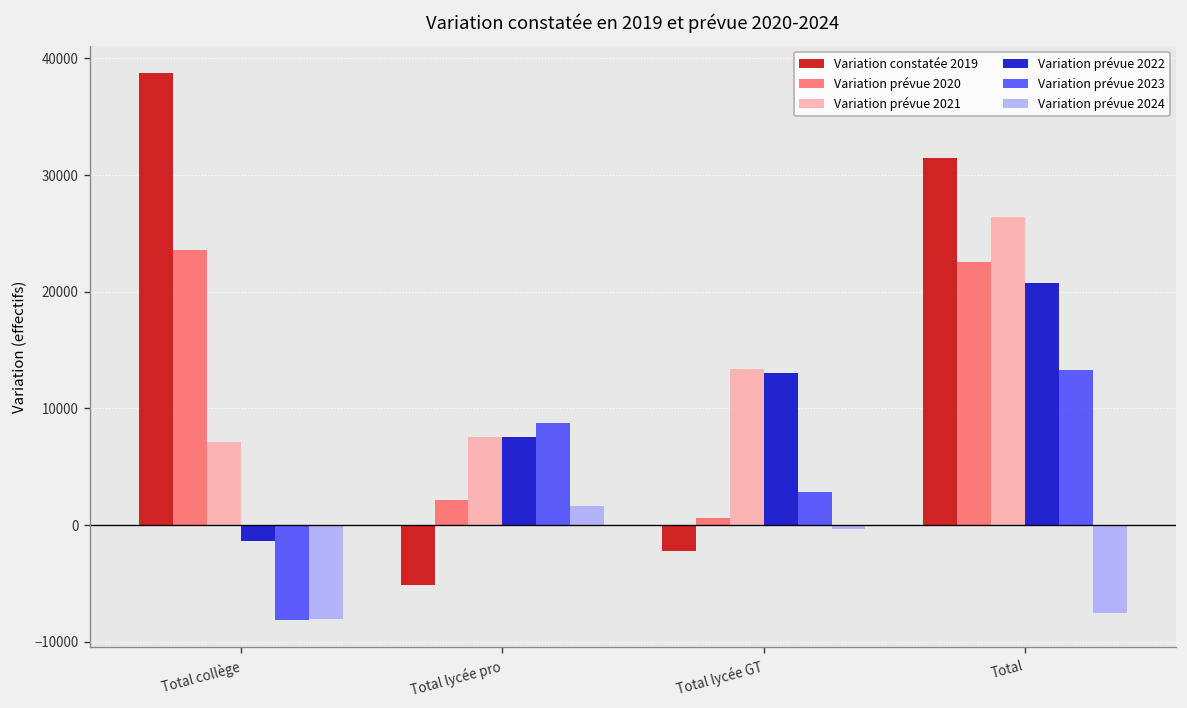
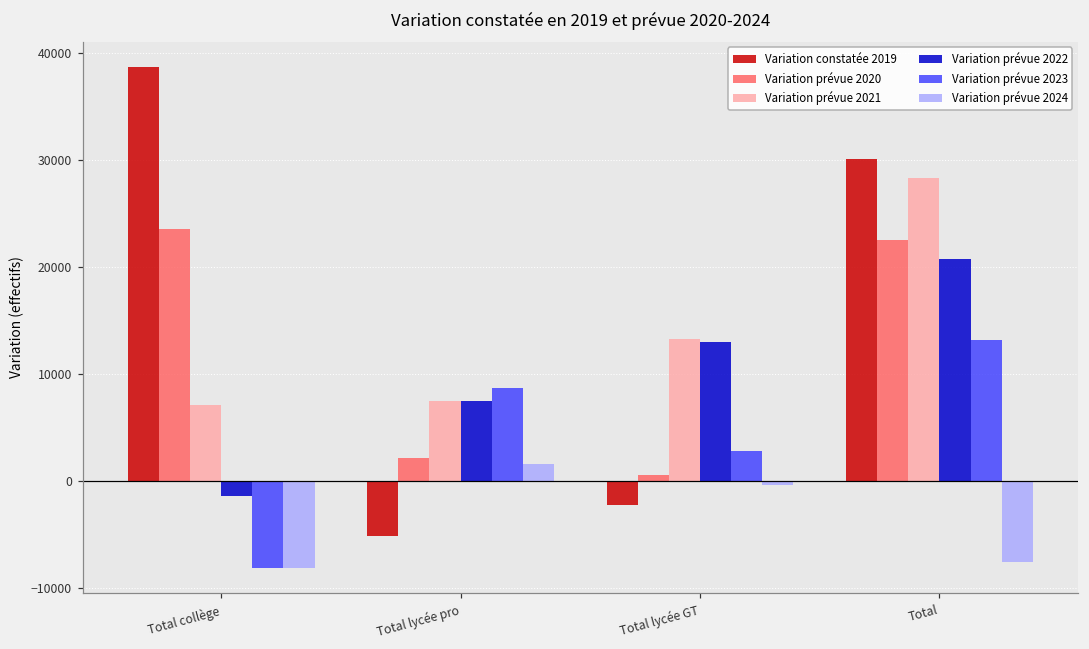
  {
    "Variation constatée 2019": {
      "Total collège": 39000,
      "Total lycée pro": -5000,
      "Total lycée GT": -2000,
-     "Total": 31000
+     "Total": 30000
    },
    "Variation prévue 2020": {
      "Total collège": 24000,
      "Total lycée pro": 2000,
      "Total lycée GT": 1000,
      "Total": 23000
    },
    "Variation prévue 2021": {
      "Total collège": 7000,
      "Total lycée pro": 8000,
      "Total lycée GT": 13000,
-     "Total": 26000
+     "Total": 28000
    },
    "Variation prévue 2022": {
      "Total collège": -1000,
      "Total lycée pro": 8000,
      "Total lycée GT": 13000,
      "Total": 21000
    },
    "Variation prévue 2023": {
      "Total collège": -8000,
      "Total lycée pro": 9000,
      "Total lycée GT": 3000,
      "Total": 13000
    },
    "Variation prévue 2024": {
      "Total collège": -8000,
      "Total lycée pro": 2000,
      "Total lycée GT": 0,
      "Total": -8000
    }
  }
